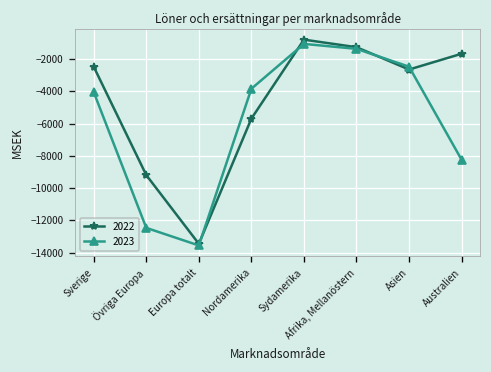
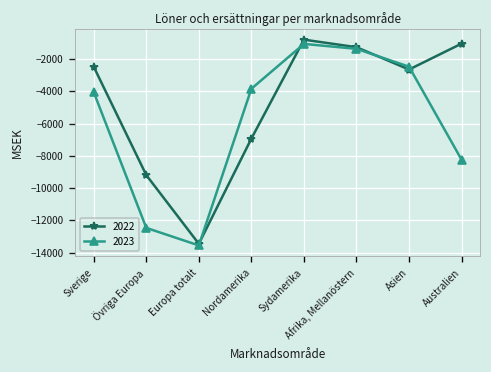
  {
    "2022": {
      "Sverige": -2500,
      "Övriga Europa": -9200,
-     "Nordamerika": -5700,
+     "Nordamerika": -6900,
      "Sydamerika": -800,
-     "Australien": -1700
+     "Australien": -1000
    },
    "2023": {
      "Sverige": -4000,
      "Övriga Europa": -12500,
      "Nordamerika": -3800,
      "Sydamerika": -1000,
      "Australien": -8200
    }
  }
